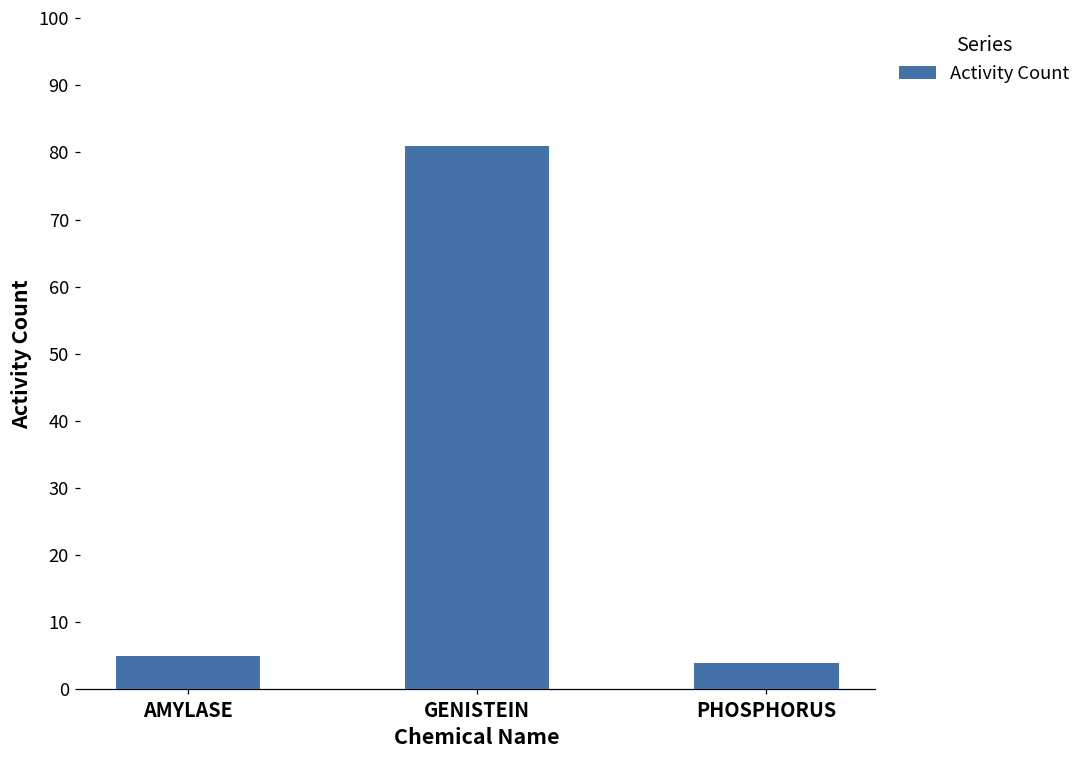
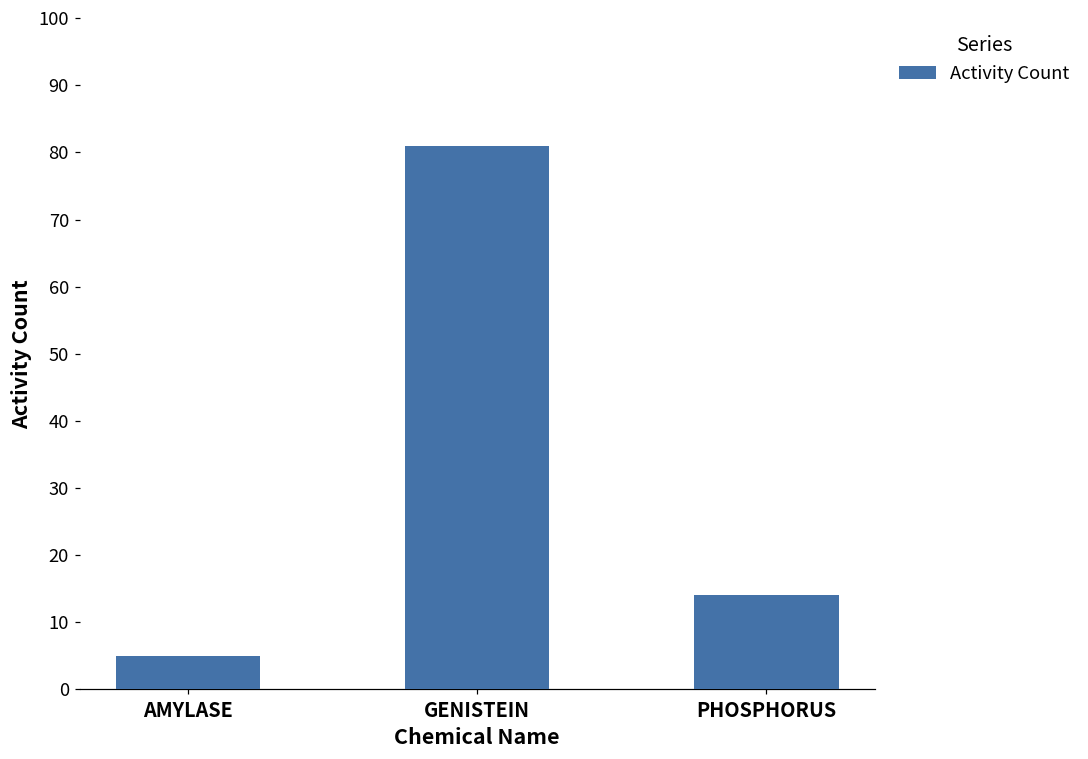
  {
    "AMYLASE": 5,
    "GENISTEIN": 81,
-   "PHOSPHORUS": 4
+   "PHOSPHORUS": 14
  }
